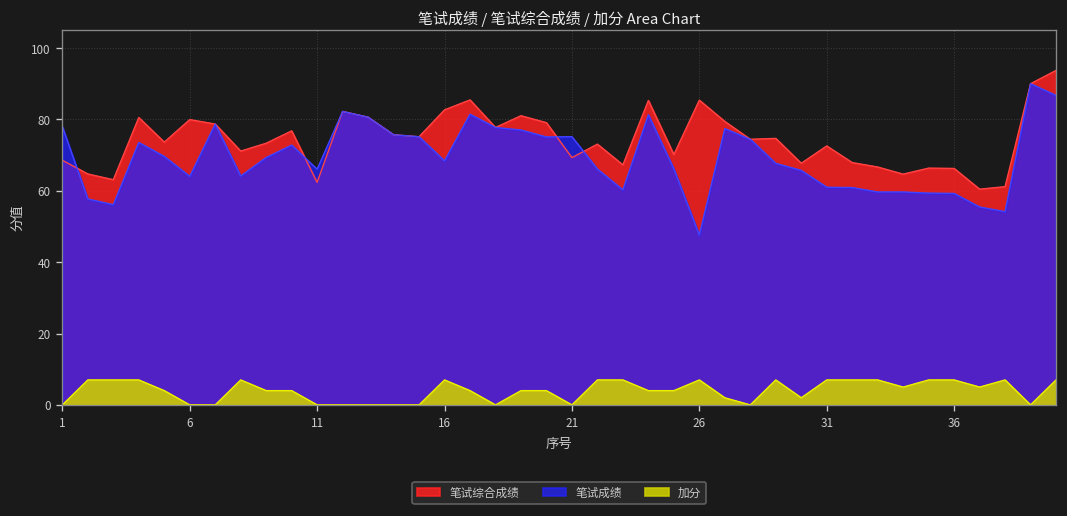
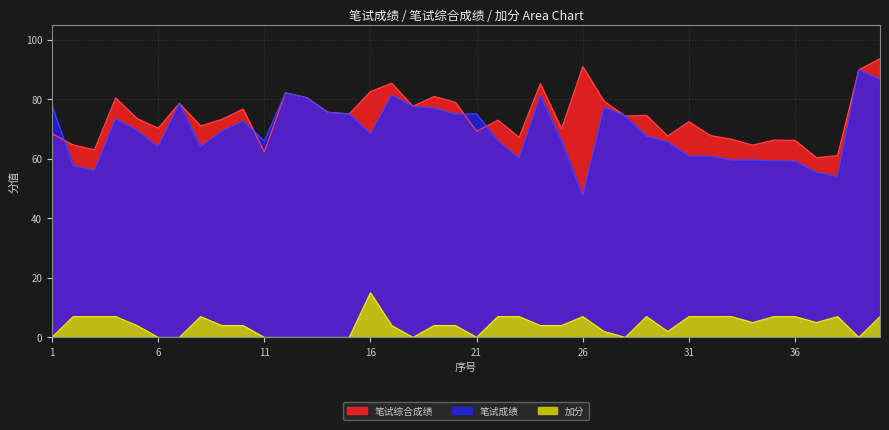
  {
    "笔试综合成绩": {
      "1": 69,
-     "6": 80,
+     "6": 70,
      "11": 62,
      "16": 83,
      "21": 69,
-     "26": 85,
+     "26": 91,
      "31": 73,
      "36": 66
    },
    "笔试成绩": {
      "1": 78,
      "6": 64,
      "11": 66,
      "16": 68,
      "21": 75,
      "26": 48,
      "31": 61,
      "36": 59
    },
    "加分": {
      "1": 0,
      "6": 0,
      "11": 0,
-     "16": 7,
+     "16": 15,
      "21": 0,
      "26": 7,
      "31": 7,
      "36": 7
    }
  }
